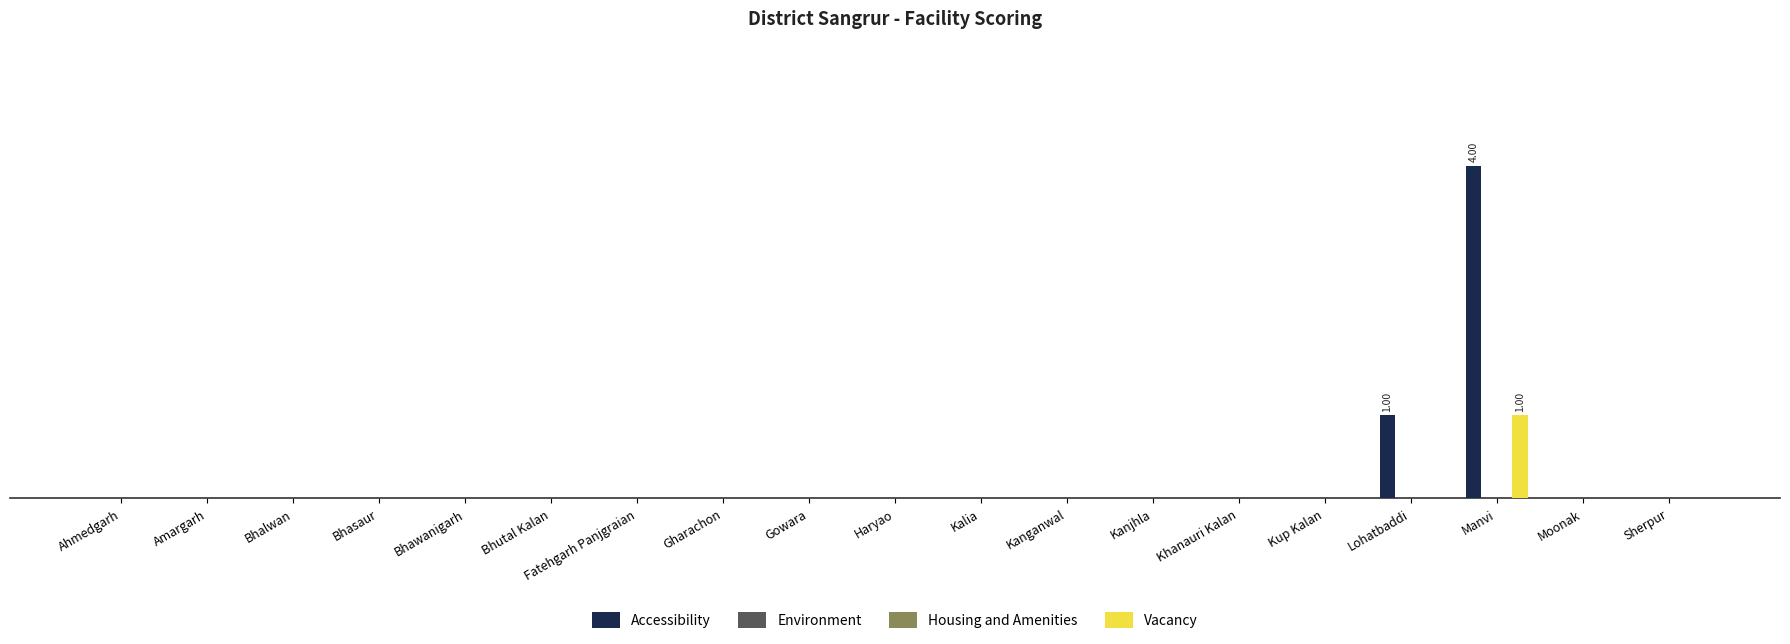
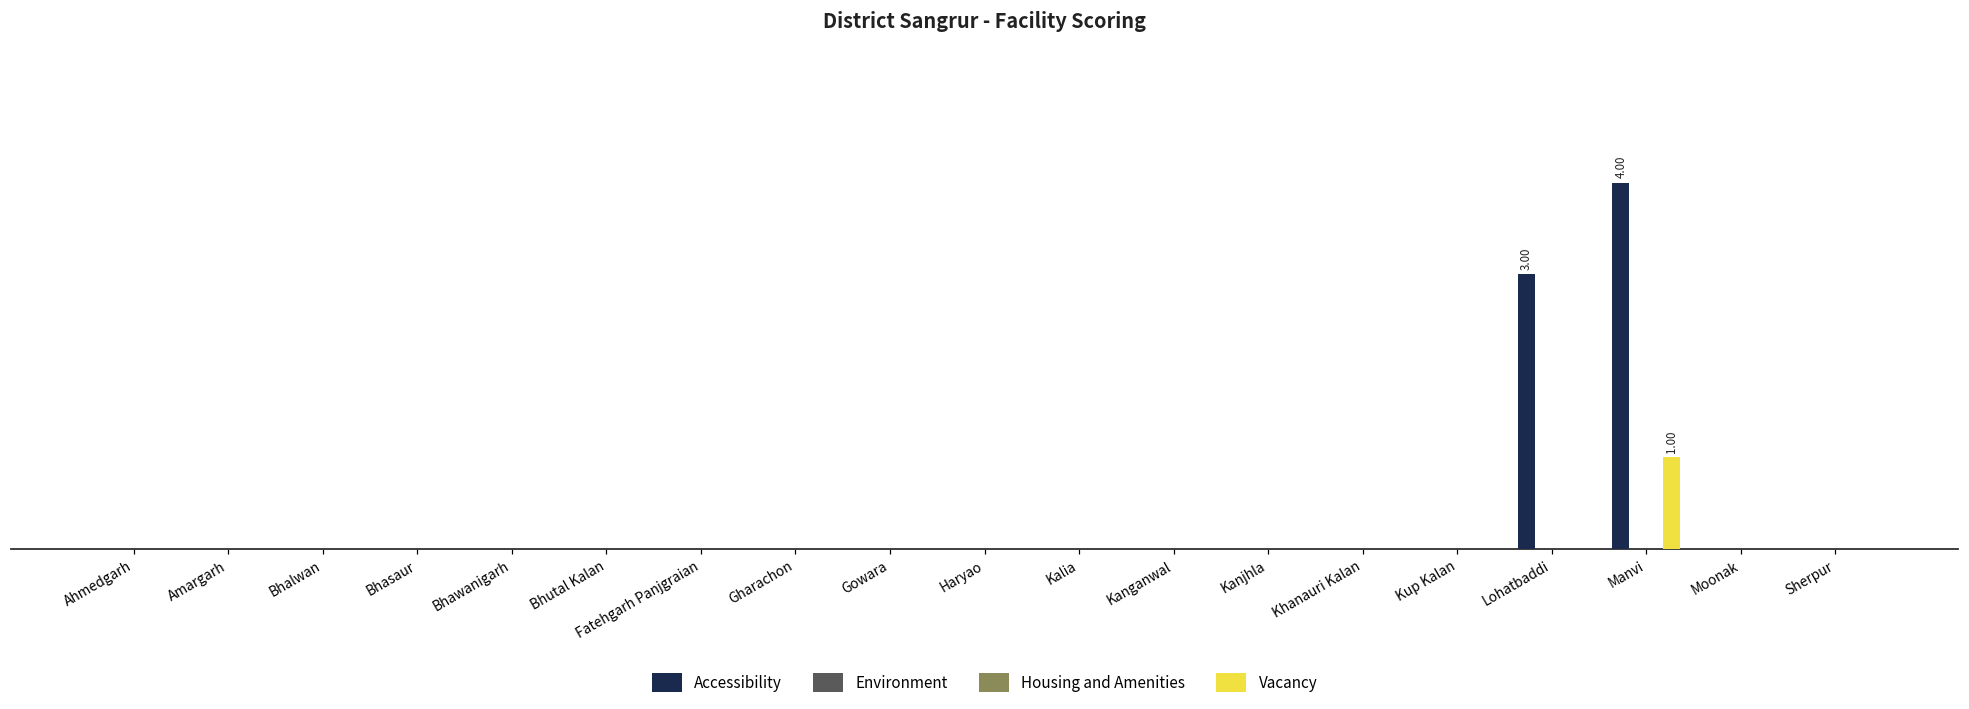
  {
    "Accessibility": {
-     "Lohatbaddi": 1.00,
+     "Lohatbaddi": 3.00,
      "Manvi": 4.00
    },
    "Vacancy": {
      "Manvi": 1.00
    }
  }
